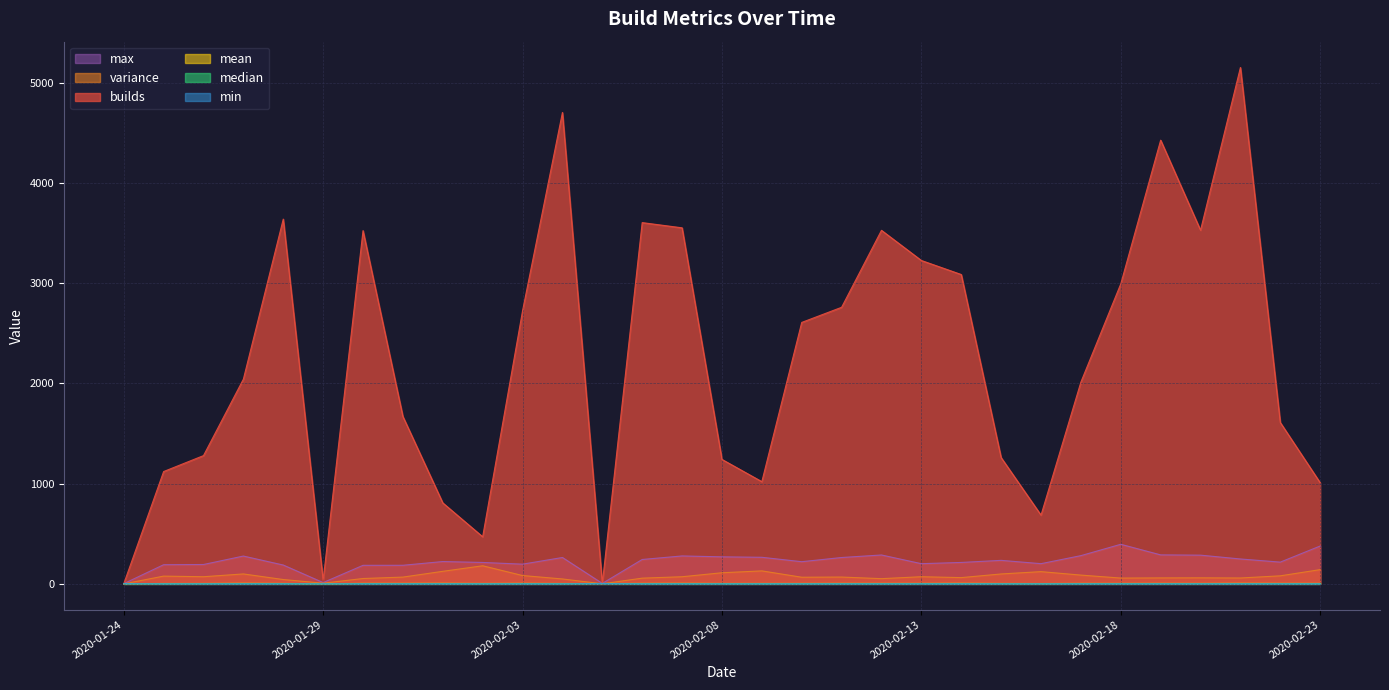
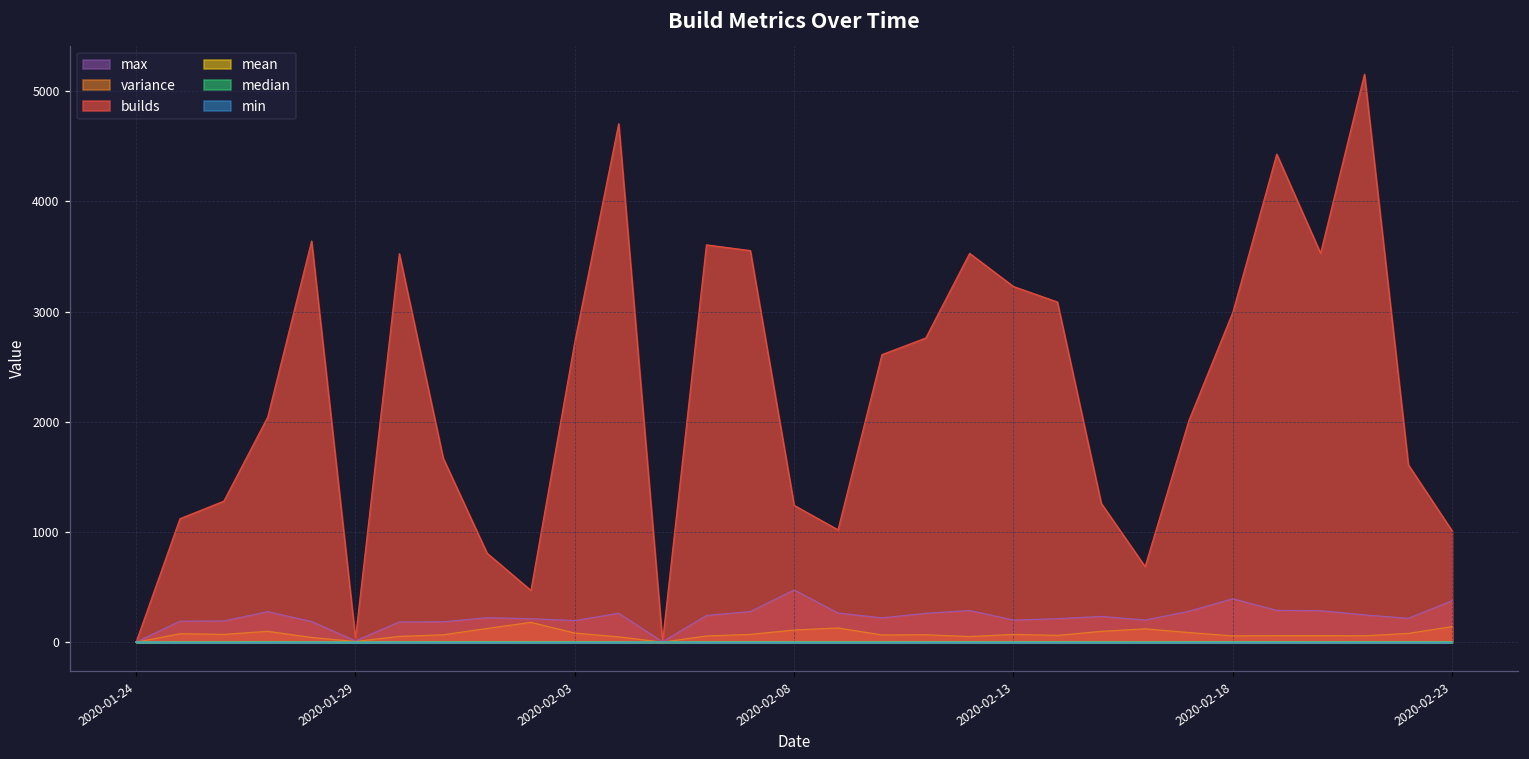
  {
    "max": {
      "2020-02-03": 200,
-     "2020-02-08": 270,
+     "2020-02-08": 470,
      "2020-02-13": 200,
      "2020-02-18": 400,
      "2020-02-23": 380
    }
  }
